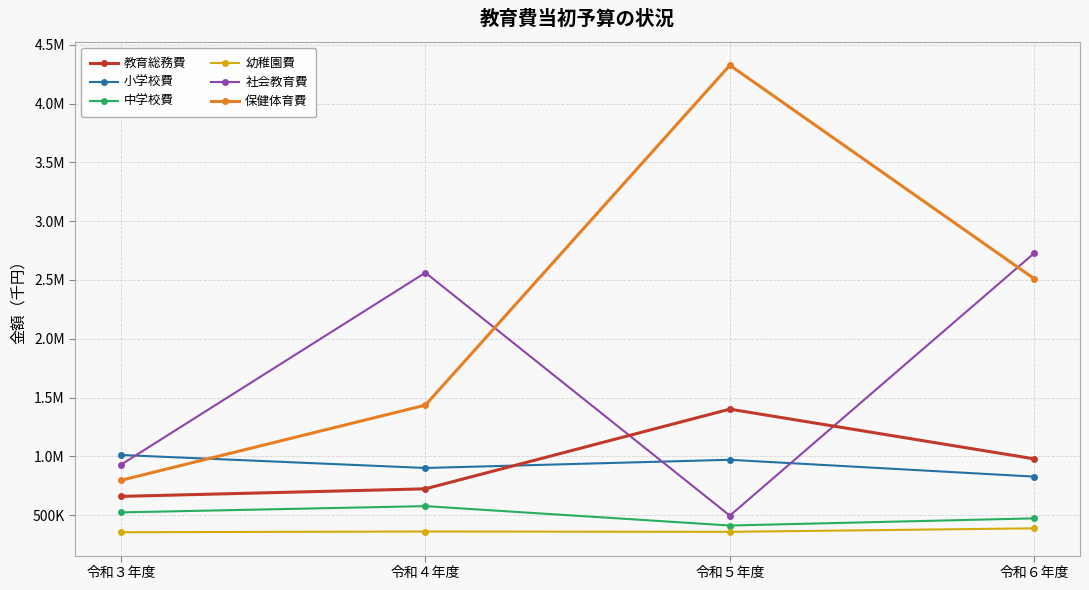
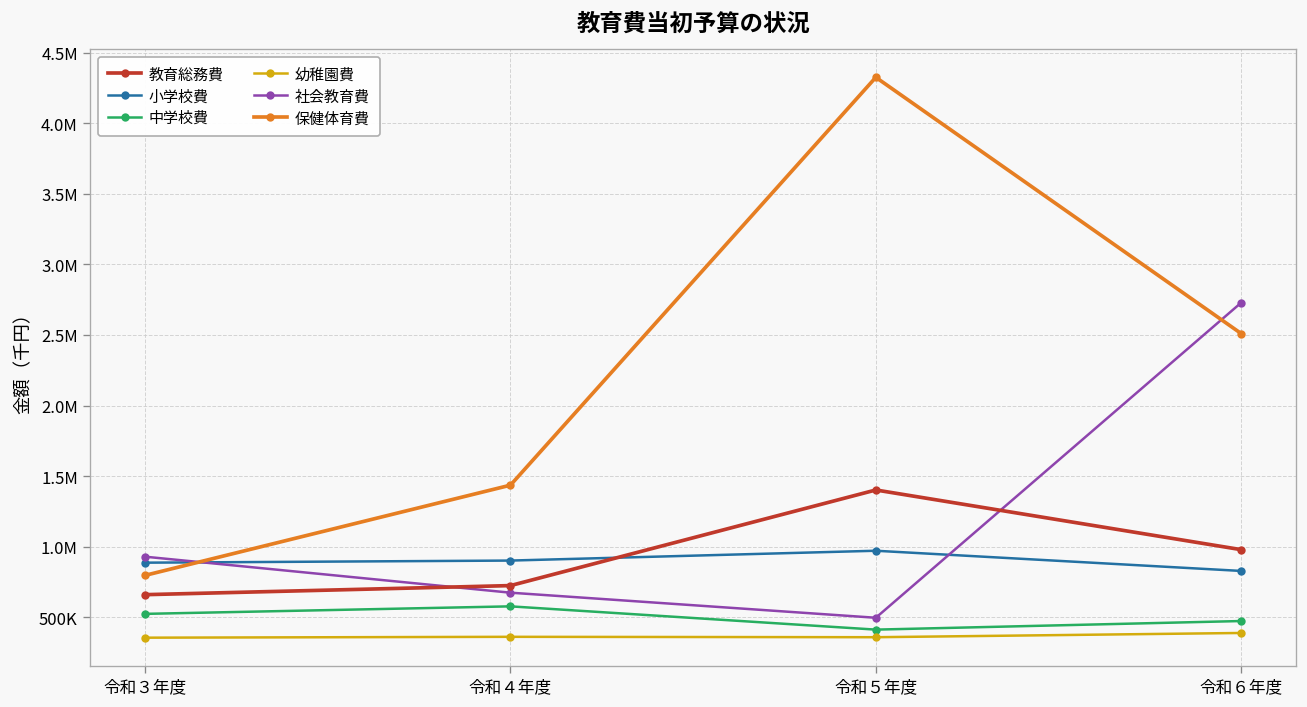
  {
    "教育総務費": {
      "令和３年度": 660000,
      "令和４年度": 720000,
      "令和５年度": 1400000,
      "令和６年度": 980000
    },
    "小学校費": {
-     "令和３年度": 1010000,
+     "令和３年度": 890000,
      "令和４年度": 900000,
      "令和５年度": 970000,
      "令和６年度": 830000
    },
    "中学校費": {
      "令和３年度": 520000,
      "令和４年度": 580000,
      "令和５年度": 410000,
      "令和６年度": 470000
    },
    "社会教育費": {
      "令和３年度": 930000,
-     "令和４年度": 2560000,
+     "令和４年度": 670000,
      "令和５年度": 500000,
      "令和６年度": 2730000
    }
  }
